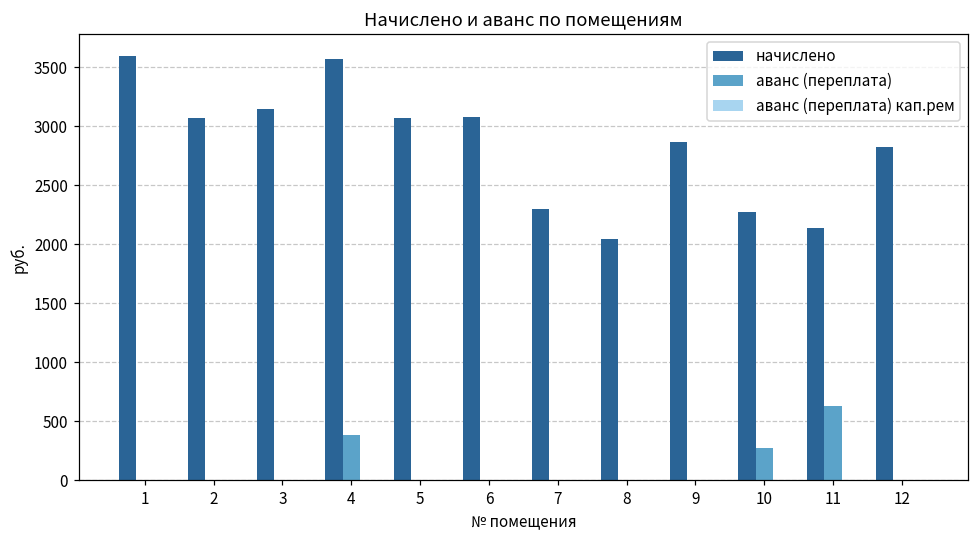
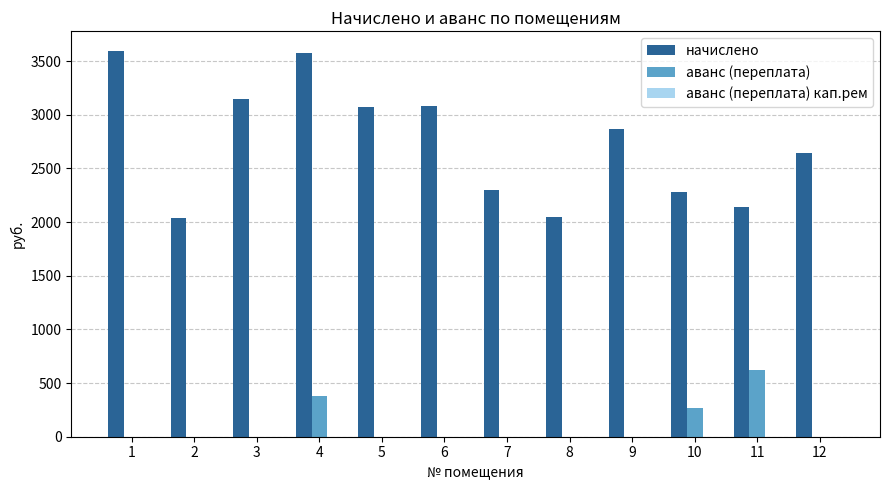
  {
    "начислено": {
      "1": 3600,
-     "2": 3070,
+     "2": 2040,
      "3": 3150,
      "4": 3570,
      "5": 3070,
      "6": 3080,
      "7": 2300,
      "8": 2050,
      "9": 2870,
      "10": 2280,
      "11": 2140,
-     "12": 2820
+     "12": 2640
    },
    "аванс (переплата)": {
      "1": 0,
      "2": 0,
      "3": 0,
      "4": 380,
      "5": 0,
      "6": 0,
      "7": 0,
      "8": 0,
      "9": 0,
      "10": 270,
      "11": 630,
      "12": 0
    },
    "аванс (переплата) кап.рем": {
      "1": 0,
      "2": 0,
      "3": 0,
      "4": 0,
      "5": 0,
      "6": 0,
      "7": 0,
      "8": 0,
      "9": 0,
      "10": 0,
      "11": 0,
      "12": 0
    }
  }
